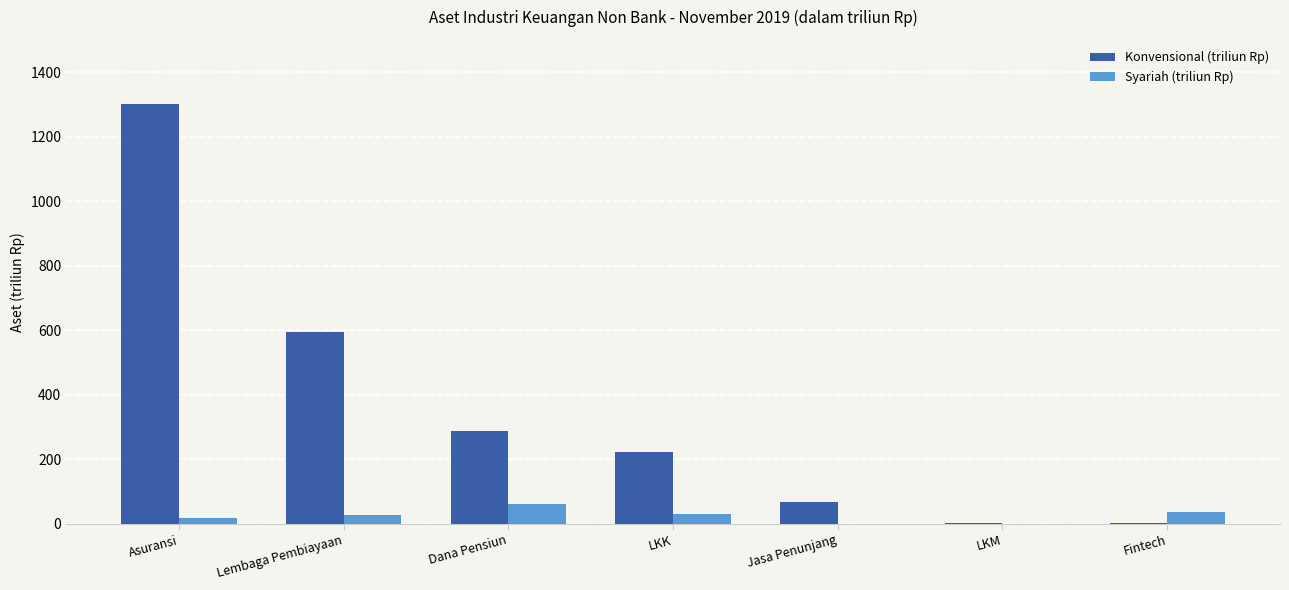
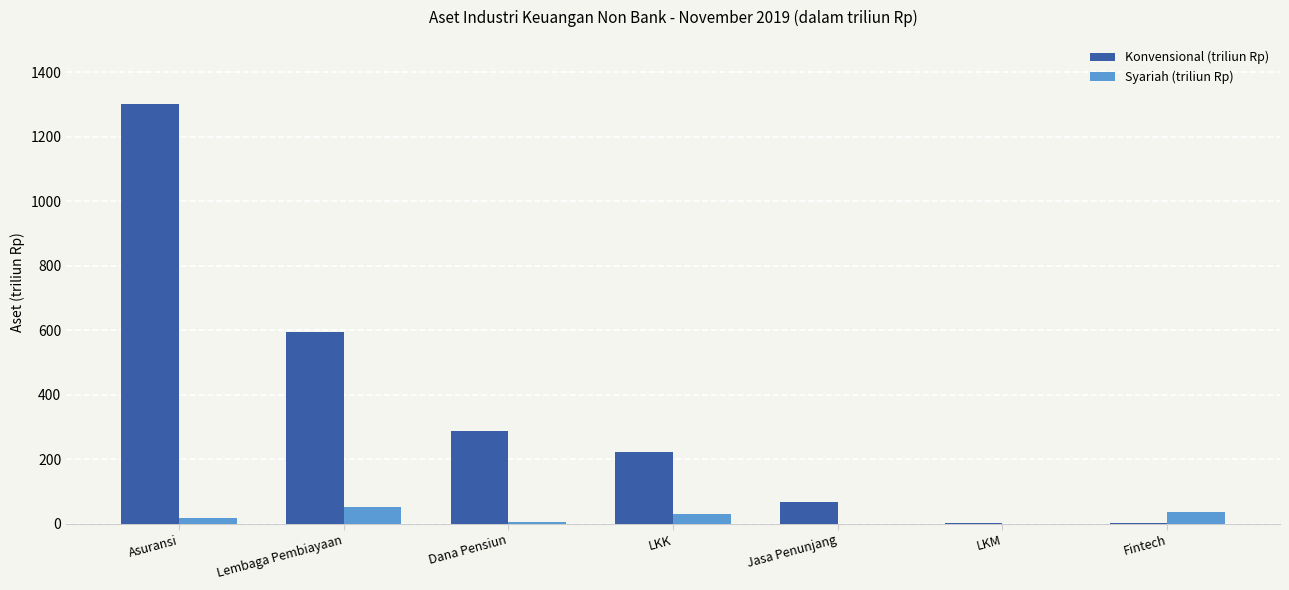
  {
    "Konvensional (triliun Rp)": {
      "Asuransi": 1300,
      "Lembaga Pembiayaan": 590,
      "Dana Pensiun": 290,
      "LKK": 220,
      "Jasa Penunjang": 70
    },
    "Syariah (triliun Rp)": {
      "Asuransi": 20,
-     "Lembaga Pembiayaan": 30,
-     "Dana Pensiun": 60,
+     "Lembaga Pembiayaan": 50,
+     "Dana Pensiun": 0,
      "LKK": 30,
      "Jasa Penunjang": 0,
      "Fintech": 40
    }
  }
